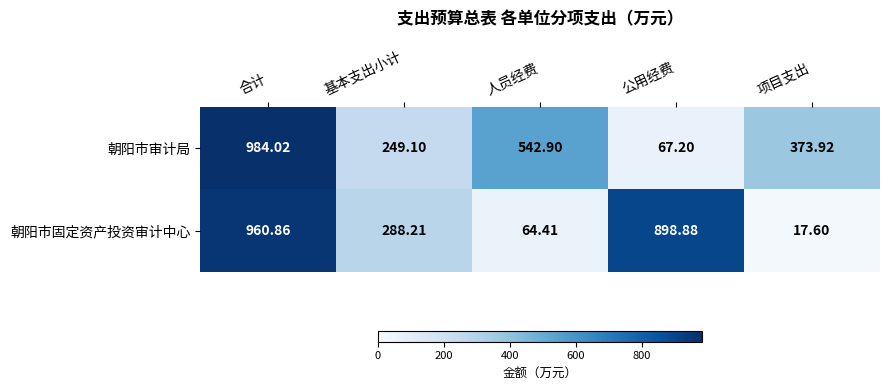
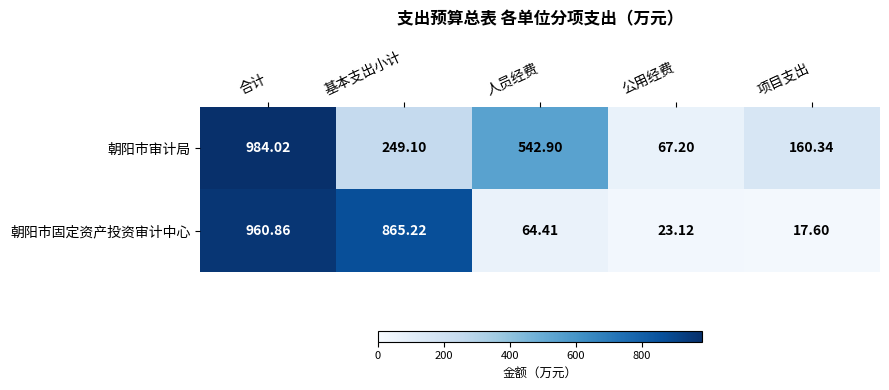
  {
    "朝阳市审计局": {
      "合计": 984.02,
      "基本支出小计": 249.10,
      "人员经费": 542.90,
      "公用经费": 67.20,
-     "项目支出": 373.92
+     "项目支出": 160.34
    },
    "朝阳市固定资产投资审计中心": {
      "合计": 960.86,
-     "基本支出小计": 288.21,
+     "基本支出小计": 865.22,
      "人员经费": 64.41,
-     "公用经费": 898.88,
+     "公用经费": 23.12,
      "项目支出": 17.60
    }
  }
